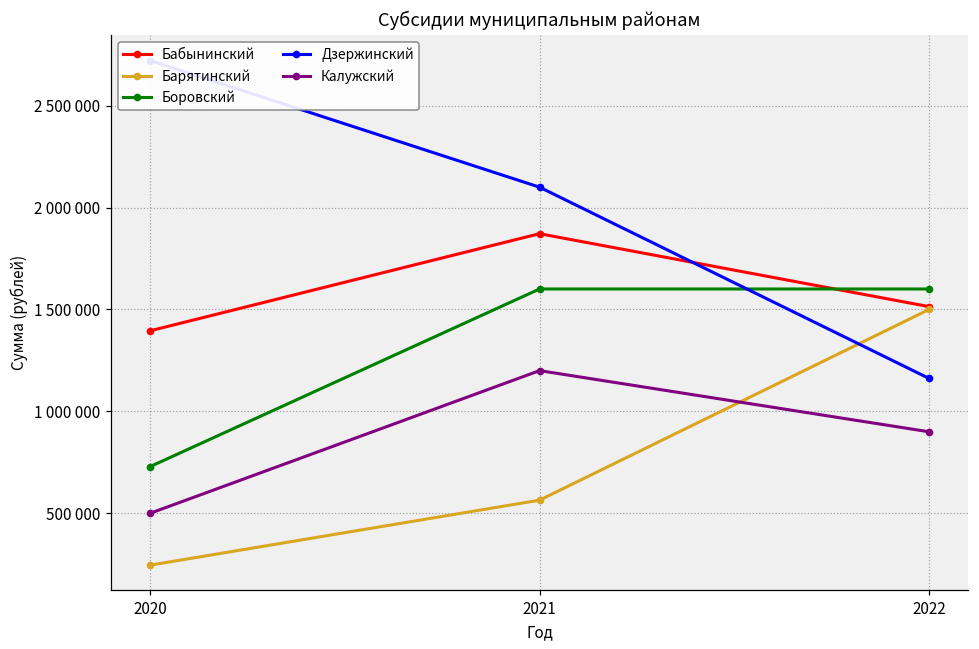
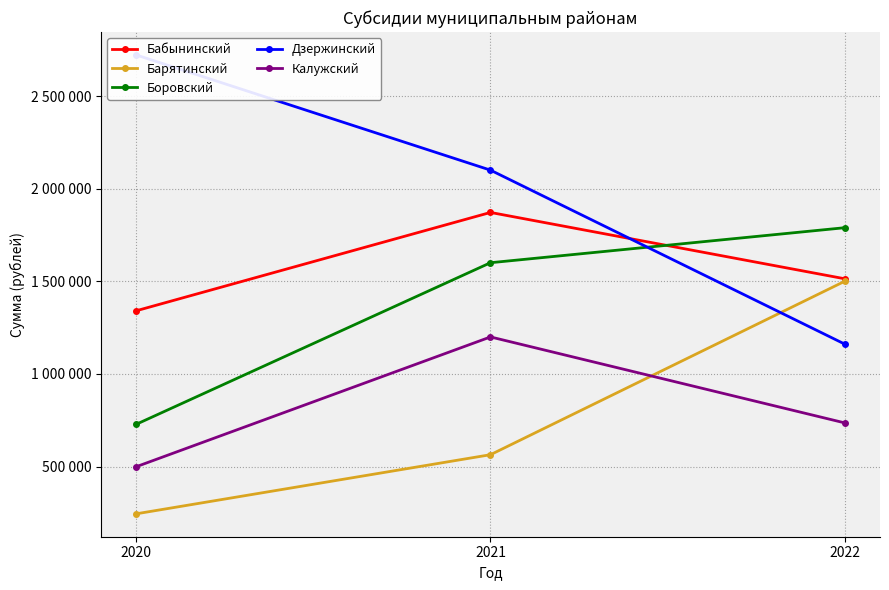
  {
    "Бабынинский": {
-     "2020": 1400000,
+     "2020": 1340000,
      "2021": 1870000,
      "2022": 1510000
    },
    "Барятинский": {
      "2020": 250000,
      "2021": 560000,
      "2022": 1500000
    },
    "Боровский": {
      "2020": 730000,
      "2021": 1600000,
-     "2022": 1600000
+     "2022": 1790000
    },
    "Дзержинский": {
      "2021": 2100000,
      "2022": 1160000
    },
    "Калужский": {
      "2020": 500000,
      "2021": 1200000,
-     "2022": 900000
+     "2022": 740000
    }
  }
